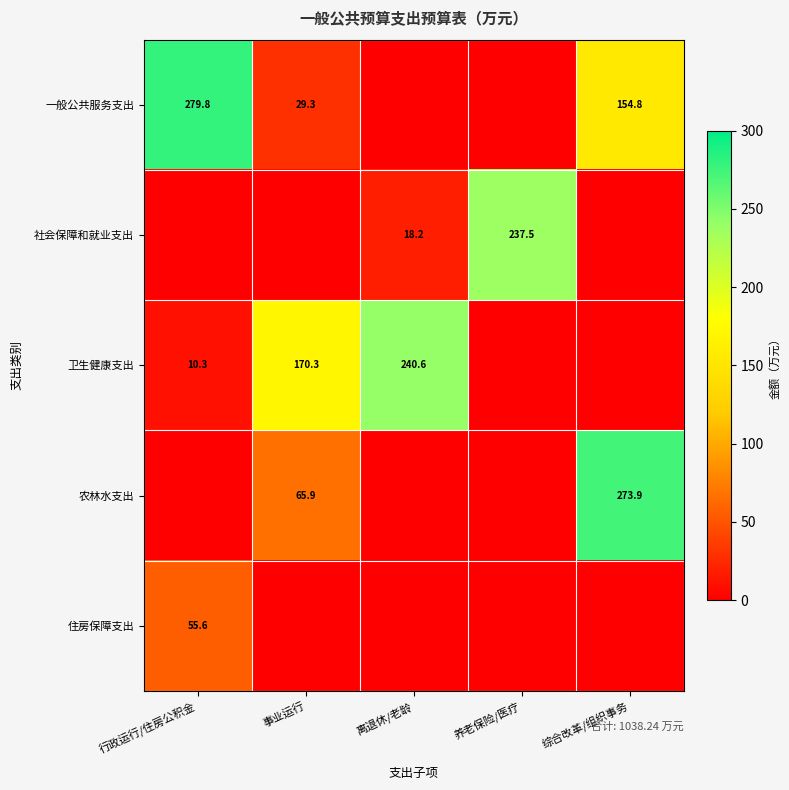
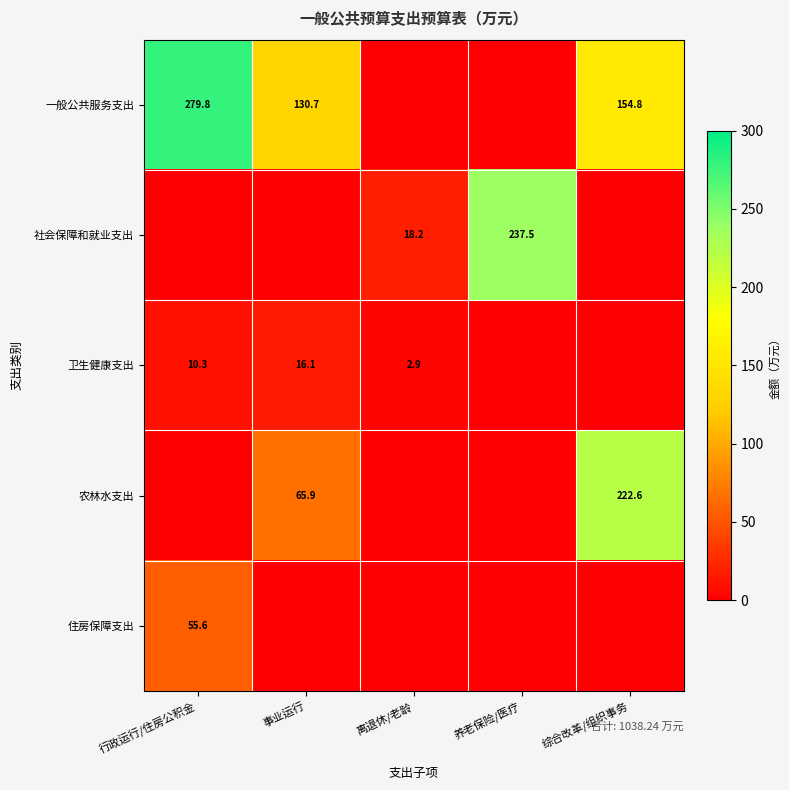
  {
    "一般公共服务支出": {
      "行政运行/住房公积金": 279.8,
-     "事业运行": 29.3,
+     "事业运行": 130.7,
      "综合改革/组织事务": 154.8
    },
    "社会保障和就业支出": {
      "离退休/老龄": 18.2,
      "养老保险/医疗": 237.5
    },
    "卫生健康支出": {
      "行政运行/住房公积金": 10.3,
-     "事业运行": 170.3,
-     "离退休/老龄": 240.6
+     "事业运行": 16.1,
+     "离退休/老龄": 2.9
    },
    "农林水支出": {
      "事业运行": 65.9,
-     "综合改革/组织事务": 273.9
+     "综合改革/组织事务": 222.6
    },
    "住房保障支出": {
      "行政运行/住房公积金": 55.6
    }
  }
